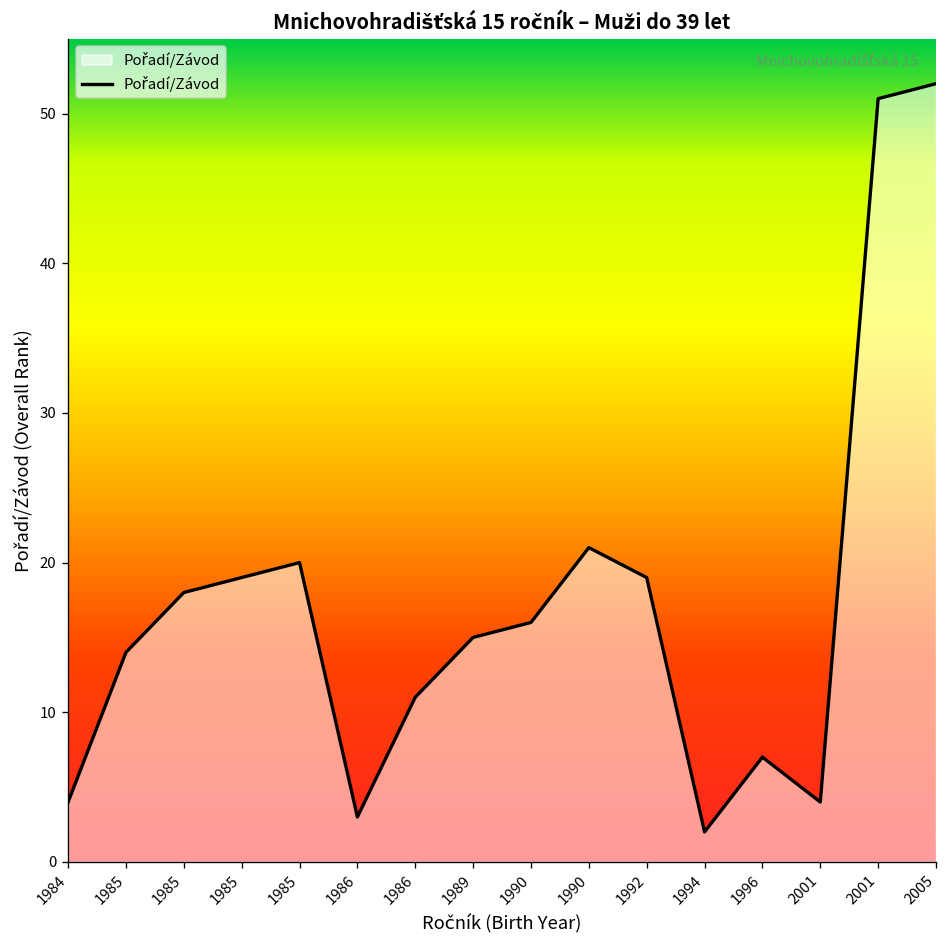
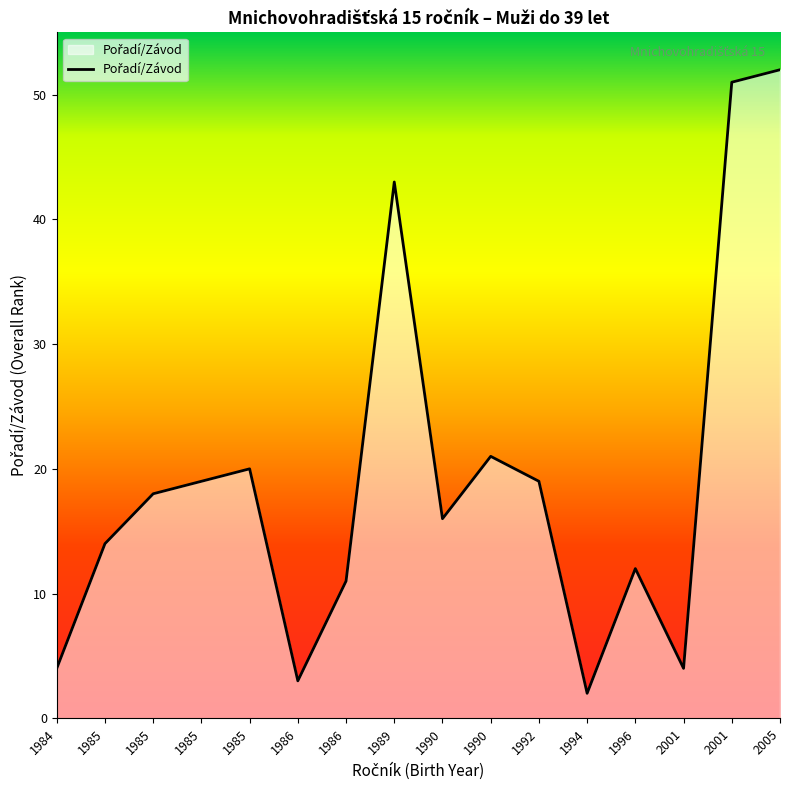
  {
    "1984": 4,
-   "1989": 15,
+   "1989": 43,
    "1992": 19,
    "1994": 2,
-   "1996": 7
+   "1996": 12
  }
